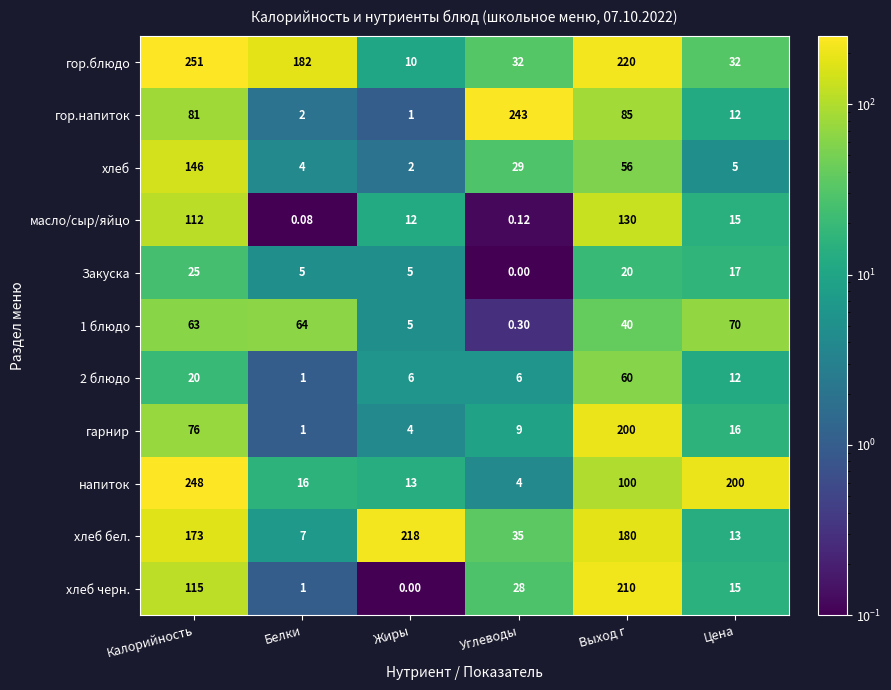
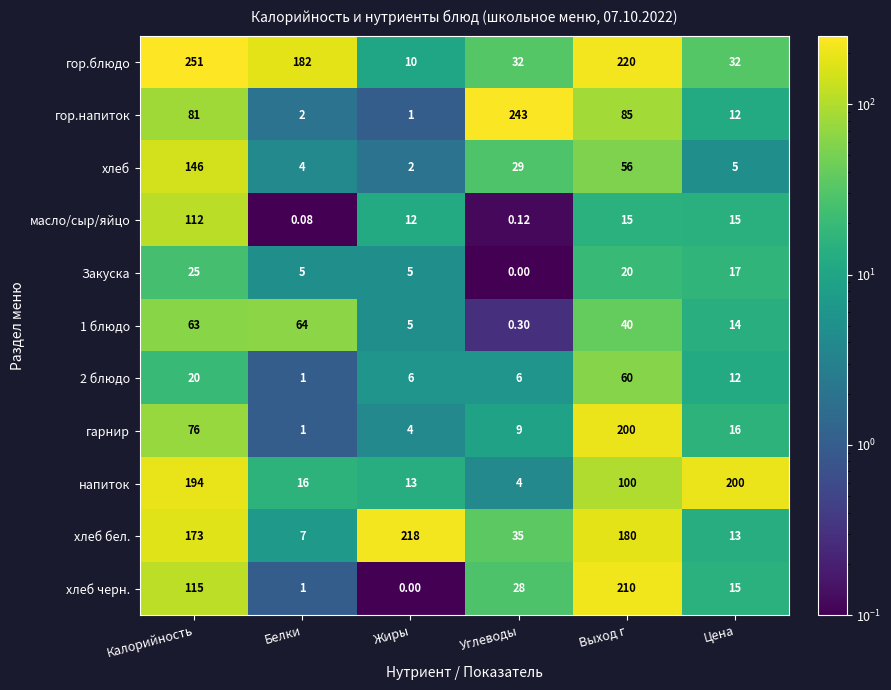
  {
    "гор.блюдо": {
      "Калорийность": 251,
      "Белки": 182,
      "Жиры": 10,
      "Углеводы": 32,
      "Выход г": 220,
      "Цена": 32
    },
    "гор.напиток": {
      "Калорийность": 81,
      "Белки": 2,
      "Жиры": 1,
      "Углеводы": 243,
      "Выход г": 85,
      "Цена": 12
    },
    "хлеб": {
      "Калорийность": 146,
      "Белки": 4,
      "Жиры": 2,
      "Углеводы": 29,
      "Выход г": 56,
      "Цена": 5
    },
    "масло/сыр/яйцо": {
      "Калорийность": 112,
      "Белки": 0.08,
      "Жиры": 12,
      "Углеводы": 0.12,
-     "Выход г": 130,
+     "Выход г": 15,
      "Цена": 15
    },
    "Закуска": {
      "Калорийность": 25,
      "Белки": 5,
      "Жиры": 5,
      "Углеводы": 0.00,
      "Выход г": 20,
      "Цена": 17
    },
    "1 блюдо": {
      "Калорийность": 63,
      "Белки": 64,
      "Жиры": 5,
      "Углеводы": 0.30,
      "Выход г": 40,
-     "Цена": 70
+     "Цена": 14
    },
    "2 блюдо": {
      "Калорийность": 20,
      "Белки": 1,
      "Жиры": 6,
      "Углеводы": 6,
      "Выход г": 60,
      "Цена": 12
    },
    "гарнир": {
      "Калорийность": 76,
      "Белки": 1,
      "Жиры": 4,
      "Углеводы": 9,
      "Выход г": 200,
      "Цена": 16
    },
    "напиток": {
-     "Калорийность": 248,
+     "Калорийность": 194,
      "Белки": 16,
      "Жиры": 13,
      "Углеводы": 4,
      "Выход г": 100,
      "Цена": 200
    },
    "хлеб бел.": {
      "Калорийность": 173,
      "Белки": 7,
      "Жиры": 218,
      "Углеводы": 35,
      "Выход г": 180,
      "Цена": 13
    },
    "хлеб черн.": {
      "Калорийность": 115,
      "Белки": 1,
      "Жиры": 0.00,
      "Углеводы": 28,
      "Выход г": 210,
      "Цена": 15
    }
  }
